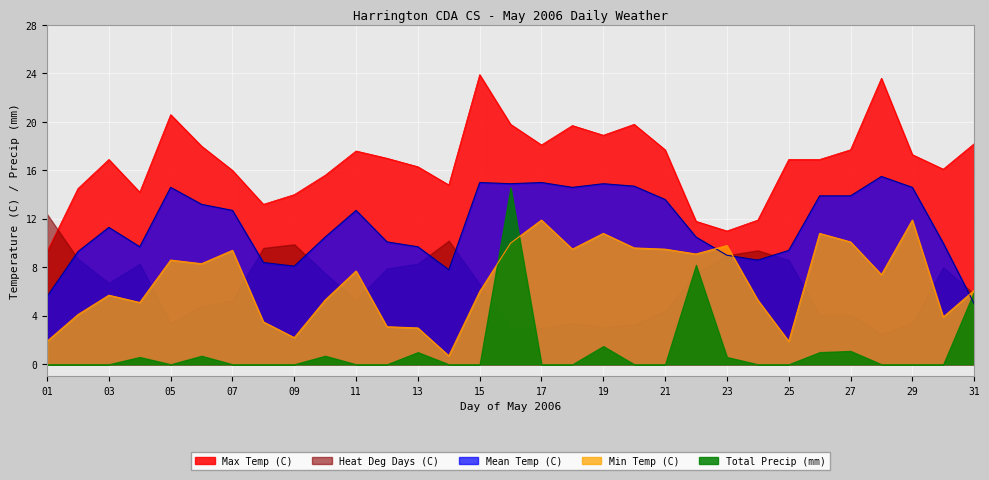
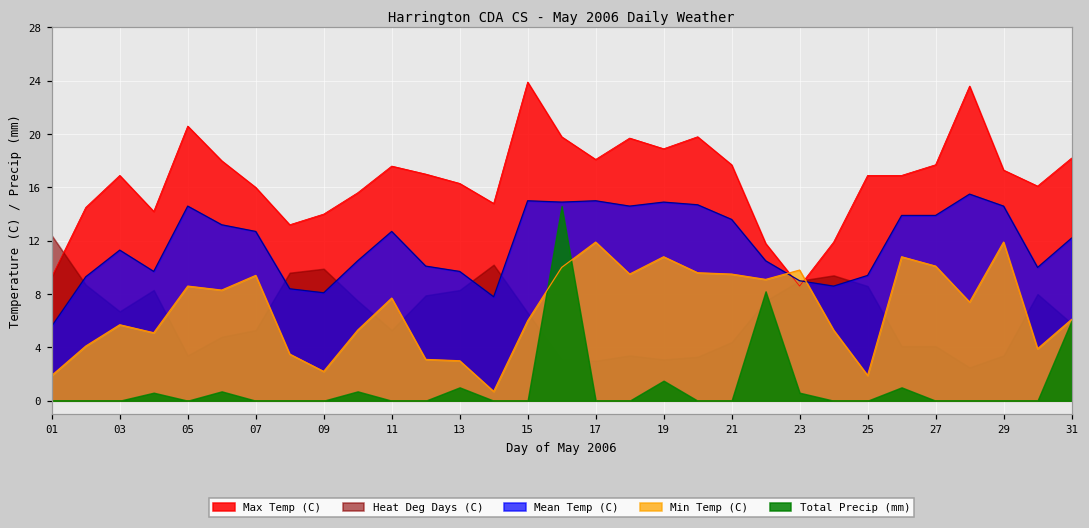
  {
    "Max Temp (C)": {
      "01": 9.3,
      "03": 16.9,
      "05": 20.6,
      "07": 16.0,
      "09": 14.0,
      "11": 17.6,
      "13": 16.3,
      "15": 23.9,
      "17": 18.1,
      "19": 18.9,
      "21": 17.7,
-     "23": 11.0,
+     "23": 8.6,
      "25": 16.9,
      "27": 17.7,
      "29": 17.3,
      "31": 18.2
    },
    "Heat Deg Days (C)": {
      "01": 12.4,
      "03": 6.7,
      "05": 3.4,
      "07": 5.3,
      "09": 9.9,
      "11": 5.3,
      "13": 8.3,
      "15": 6.6,
      "17": 3.0,
      "19": 3.1,
      "21": 4.4,
      "25": 8.6,
      "27": 4.1,
      "29": 3.4
    },
    "Mean Temp (C)": {
      "01": 5.6,
      "03": 11.3,
      "05": 14.6,
      "07": 12.7,
      "09": 8.1,
      "11": 12.7,
      "13": 9.7,
      "15": 15.0,
      "17": 15.0,
      "19": 14.9,
      "21": 13.6,
      "25": 9.4,
      "27": 13.9,
      "29": 14.6,
-     "31": 5.0
+     "31": 12.2
    },
    "Min Temp (C)": {
      "01": 1.9,
      "03": 5.7,
      "05": 8.6,
      "07": 9.4,
      "09": 2.2,
      "11": 7.7,
      "13": 3.0,
      "15": 6.0,
      "17": 11.9,
      "19": 10.8,
      "21": 9.5,
      "23": 9.8,
      "25": 1.9,
      "27": 10.1,
      "29": 11.9
    },
    "Total Precip (mm)": {
      "01": 0.0,
      "03": 0.0,
      "05": 0.0,
      "07": 0.0,
      "09": 0.0,
      "11": 0.0,
      "13": 1.0,
      "15": 0.0,
      "17": 0.0,
      "19": 1.5,
      "21": 0.0,
      "23": 0.6,
      "25": 0.0,
-     "27": 1.1,
+     "27": 0.0,
      "29": 0.0
    }
  }
